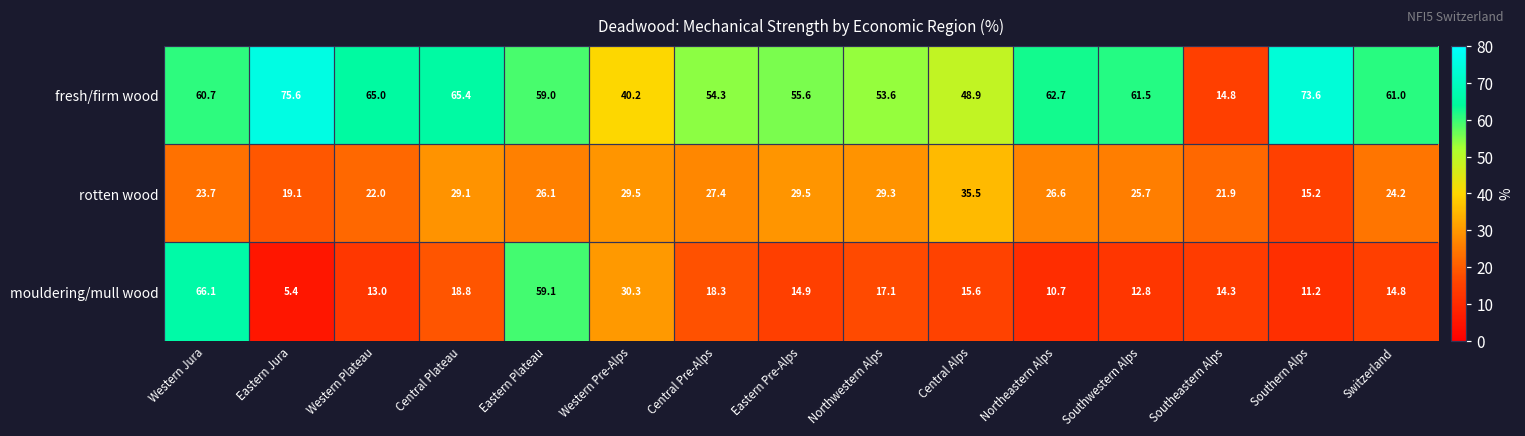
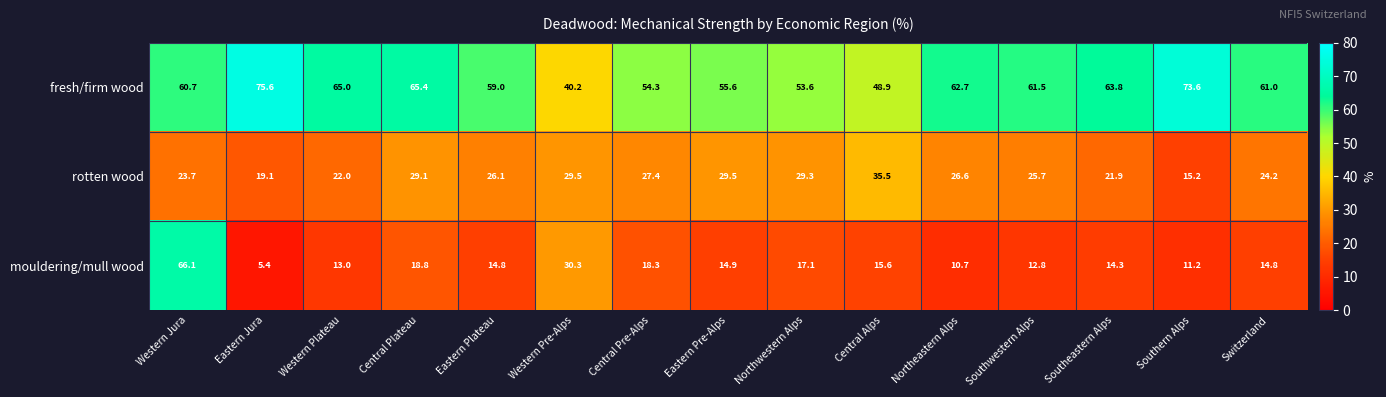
  {
    "fresh/firm wood": {
      "Western Jura": 60.7,
      "Eastern Jura": 75.6,
      "Western Plateau": 65.0,
      "Central Plateau": 65.4,
      "Eastern Plateau": 59.0,
      "Western Pre-Alps": 40.2,
      "Central Pre-Alps": 54.3,
      "Eastern Pre-Alps": 55.6,
      "Northwestern Alps": 53.6,
      "Central Alps": 48.9,
      "Northeastern Alps": 62.7,
      "Southwestern Alps": 61.5,
-     "Southeastern Alps": 14.8,
+     "Southeastern Alps": 63.8,
      "Southern Alps": 73.6,
      "Switzerland": 61.0
    },
    "rotten wood": {
      "Western Jura": 23.7,
      "Eastern Jura": 19.1,
      "Western Plateau": 22.0,
      "Central Plateau": 29.1,
      "Eastern Plateau": 26.1,
      "Western Pre-Alps": 29.5,
      "Central Pre-Alps": 27.4,
      "Eastern Pre-Alps": 29.5,
      "Northwestern Alps": 29.3,
      "Central Alps": 35.5,
      "Northeastern Alps": 26.6,
      "Southwestern Alps": 25.7,
      "Southeastern Alps": 21.9,
      "Southern Alps": 15.2,
      "Switzerland": 24.2
    },
    "mouldering/mull wood": {
      "Western Jura": 66.1,
      "Eastern Jura": 5.4,
      "Western Plateau": 13.0,
      "Central Plateau": 18.8,
-     "Eastern Plateau": 59.1,
+     "Eastern Plateau": 14.8,
      "Western Pre-Alps": 30.3,
      "Central Pre-Alps": 18.3,
      "Eastern Pre-Alps": 14.9,
      "Northwestern Alps": 17.1,
      "Central Alps": 15.6,
      "Northeastern Alps": 10.7,
      "Southwestern Alps": 12.8,
      "Southeastern Alps": 14.3,
      "Southern Alps": 11.2,
      "Switzerland": 14.8
    }
  }
